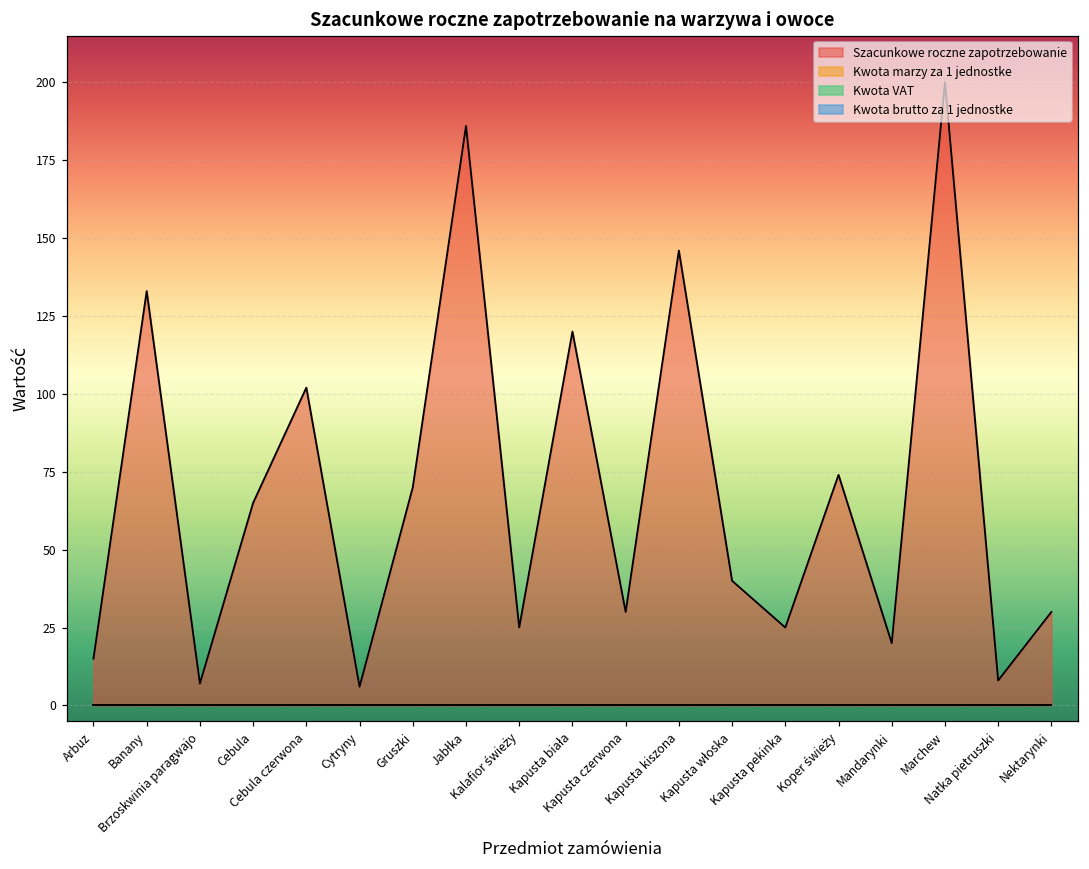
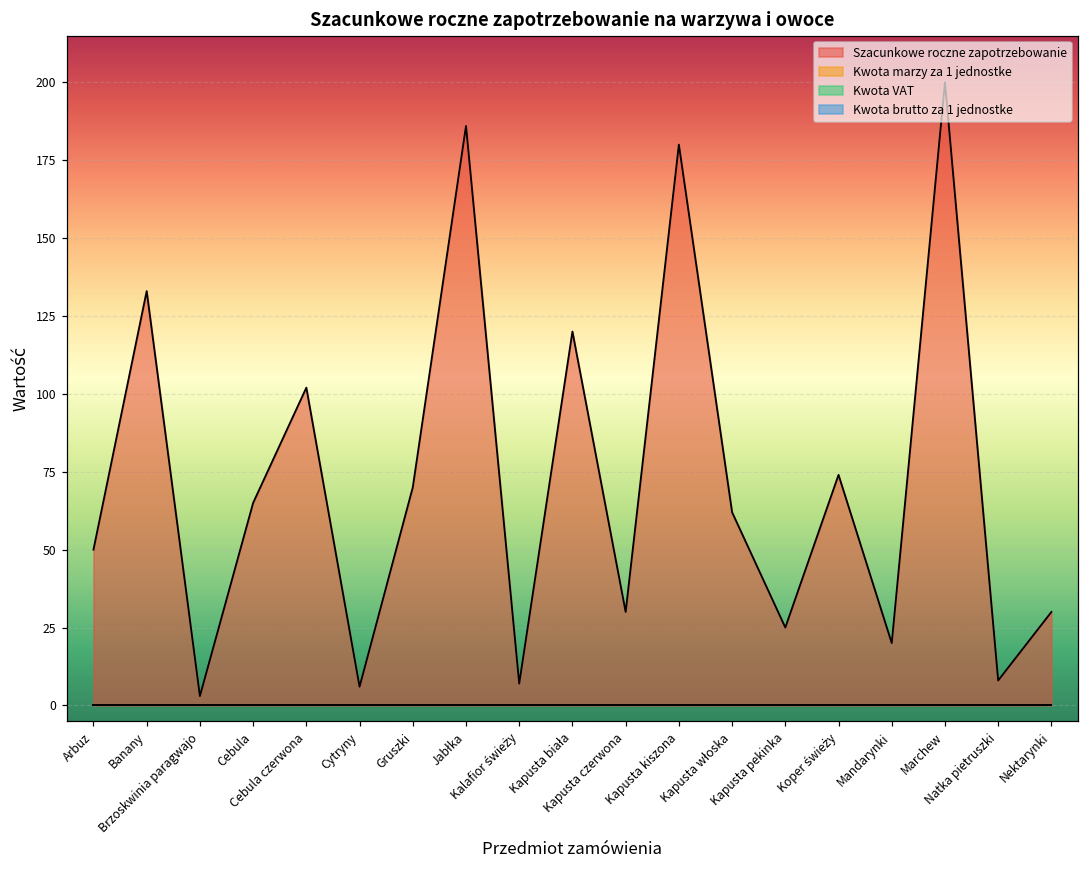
  {
    "Szacunkowe roczne zapotrzebowanie": {
-     "Arbuz": 15,
+     "Arbuz": 50,
      "Banany": 133,
-     "Brzoskwinia paragwajo": 7,
+     "Brzoskwinia paragwajo": 3,
      "Cebula": 65,
      "Cebula czerwona": 102,
      "Cytryny": 6,
      "Gruszki": 70,
      "Jabłka": 186,
-     "Kalafior świeży": 25,
+     "Kalafior świeży": 7,
      "Kapusta biała": 120,
      "Kapusta czerwona": 30,
-     "Kapusta kiszona": 146,
-     "Kapusta włoska": 40,
+     "Kapusta kiszona": 180,
+     "Kapusta włoska": 62,
      "Kapusta pekinka": 25,
      "Koper świeży": 74,
      "Mandarynki": 20,
      "Natka pietruszki": 8,
      "Nektarynki": 30
    },
    "Kwota brutto za 1 jednostke": {
      "Arbuz": 0,
      "Banany": 0,
      "Brzoskwinia paragwajo": 0,
      "Cebula": 0,
      "Cebula czerwona": 0,
      "Cytryny": 0,
      "Gruszki": 0,
      "Jabłka": 0,
      "Kalafior świeży": 0,
      "Kapusta biała": 0,
      "Kapusta czerwona": 0,
      "Kapusta kiszona": 0,
      "Kapusta włoska": 0,
      "Kapusta pekinka": 0,
      "Koper świeży": 0,
      "Mandarynki": 0,
      "Marchew": 0,
      "Natka pietruszki": 0,
      "Nektarynki": 0
    }
  }
